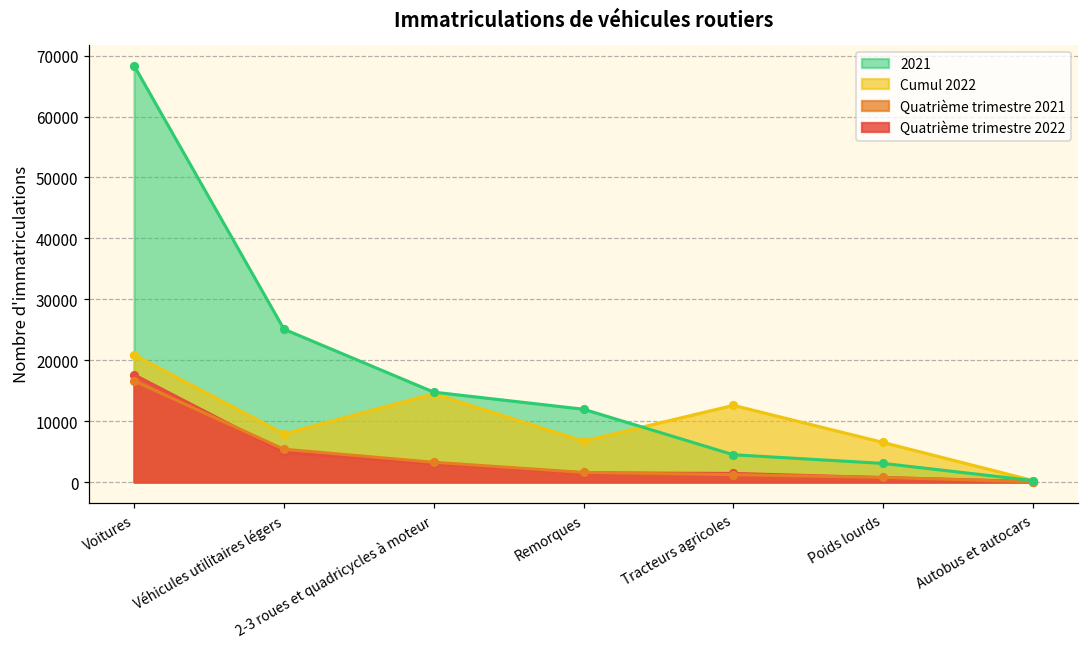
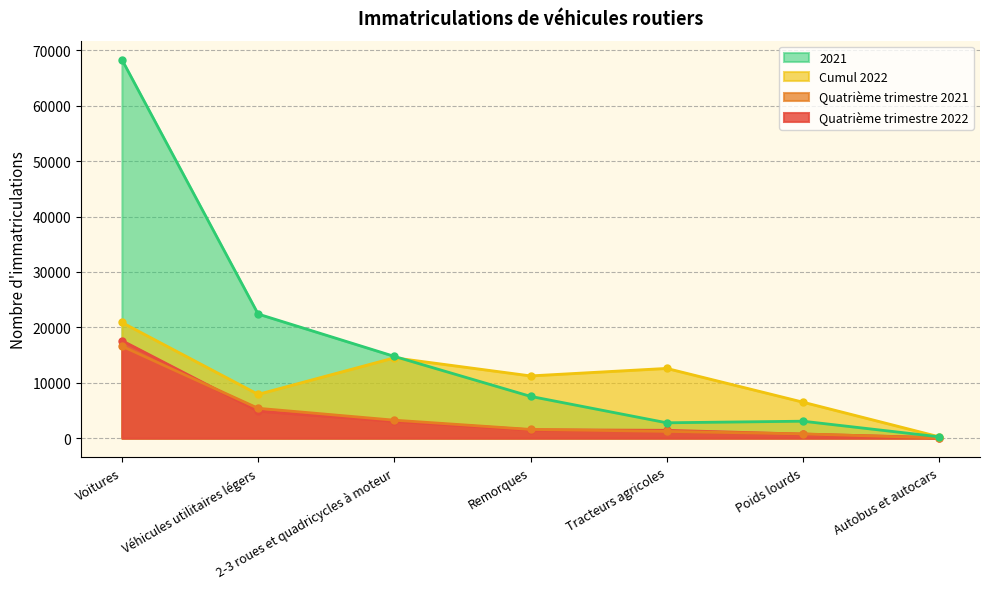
  {
    "2021": {
      "Voitures": 68000,
-     "Véhicules utilitaires légers": 25000,
-     "Remorques": 12000,
-     "Tracteurs agricoles": 4000,
+     "Véhicules utilitaires légers": 22000,
+     "Remorques": 8000,
+     "Tracteurs agricoles": 3000,
      "Poids lourds": 3000
    },
    "Cumul 2022": {
      "Voitures": 21000,
      "Véhicules utilitaires légers": 8000,
-     "Remorques": 7000,
+     "Remorques": 11000,
      "Tracteurs agricoles": 13000,
      "Poids lourds": 6000
    }
  }
